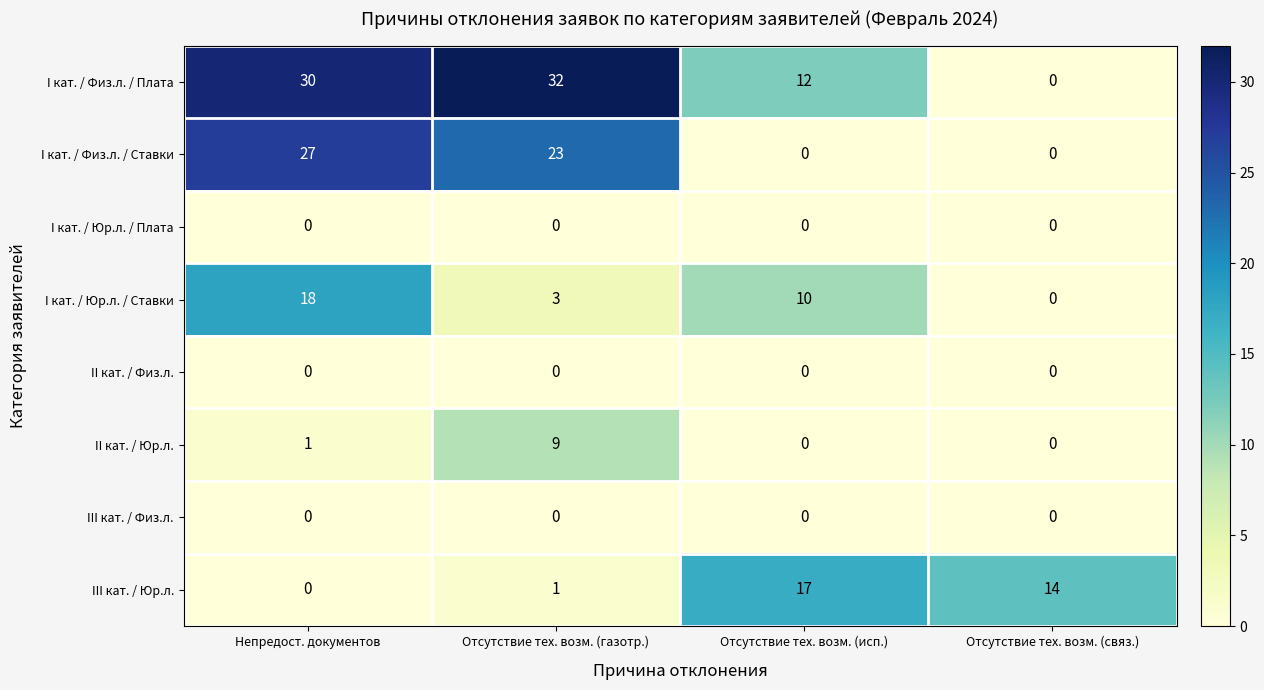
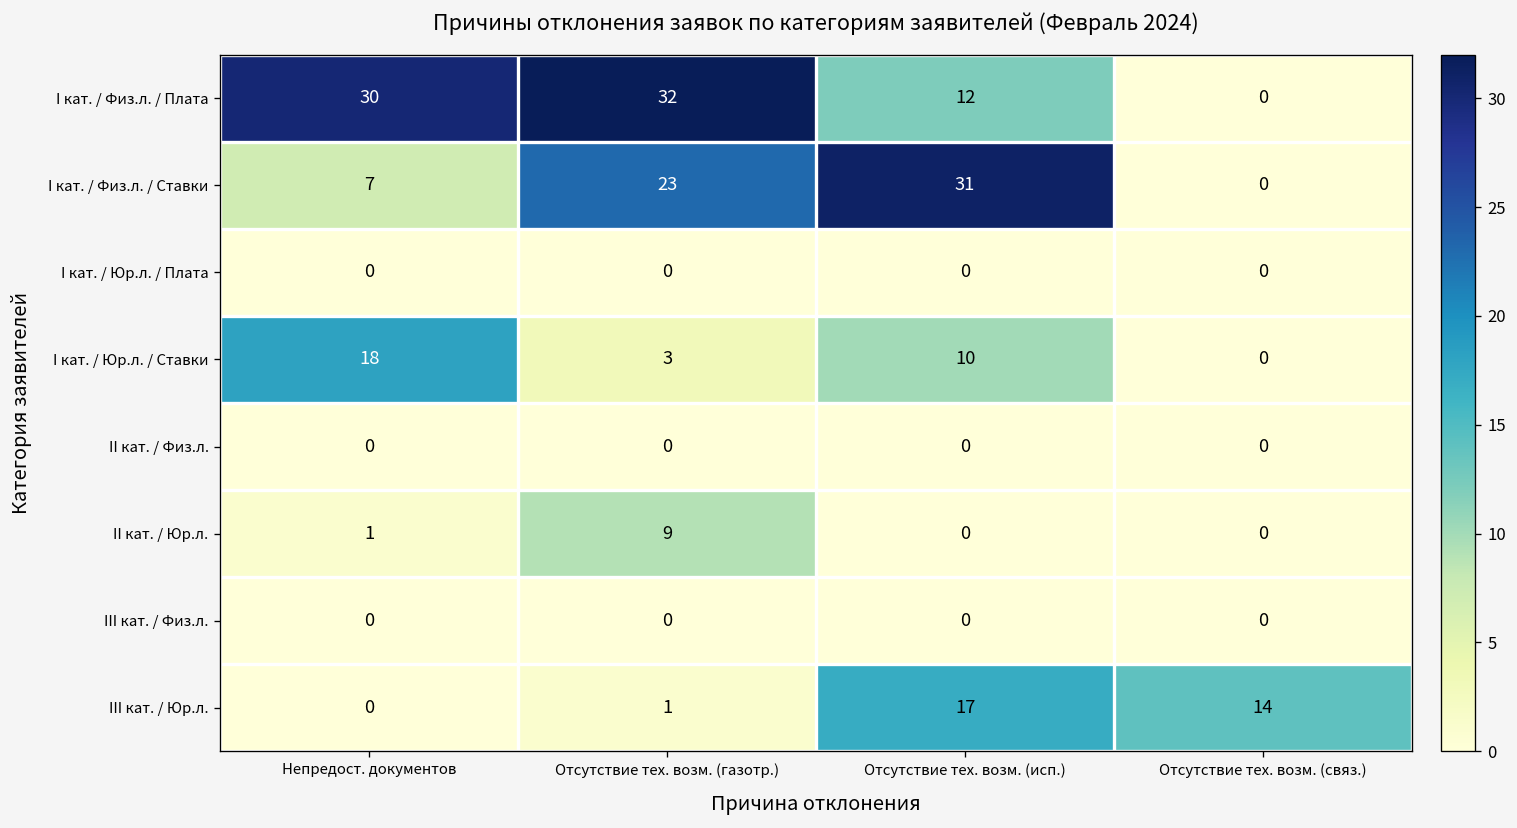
  {
    "I кат. / Физ.л. / Плата": {
      "Непредост. документов": 30,
      "Отсутствие тех. возм. (газотр.)": 32,
      "Отсутствие тех. возм. (исп.)": 12,
      "Отсутствие тех. возм. (связ.)": 0
    },
    "I кат. / Физ.л. / Ставки": {
-     "Непредост. документов": 27,
+     "Непредост. документов": 7,
      "Отсутствие тех. возм. (газотр.)": 23,
-     "Отсутствие тех. возм. (исп.)": 0,
+     "Отсутствие тех. возм. (исп.)": 31,
      "Отсутствие тех. возм. (связ.)": 0
    },
    "I кат. / Юр.л. / Плата": {
      "Непредост. документов": 0,
      "Отсутствие тех. возм. (газотр.)": 0,
      "Отсутствие тех. возм. (исп.)": 0,
      "Отсутствие тех. возм. (связ.)": 0
    },
    "I кат. / Юр.л. / Ставки": {
      "Непредост. документов": 18,
      "Отсутствие тех. возм. (газотр.)": 3,
      "Отсутствие тех. возм. (исп.)": 10,
      "Отсутствие тех. возм. (связ.)": 0
    },
    "II кат. / Физ.л.": {
      "Непредост. документов": 0,
      "Отсутствие тех. возм. (газотр.)": 0,
      "Отсутствие тех. возм. (исп.)": 0,
      "Отсутствие тех. возм. (связ.)": 0
    },
    "II кат. / Юр.л.": {
      "Непредост. документов": 1,
      "Отсутствие тех. возм. (газотр.)": 9,
      "Отсутствие тех. возм. (исп.)": 0,
      "Отсутствие тех. возм. (связ.)": 0
    },
    "III кат. / Физ.л.": {
      "Непредост. документов": 0,
      "Отсутствие тех. возм. (газотр.)": 0,
      "Отсутствие тех. возм. (исп.)": 0,
      "Отсутствие тех. возм. (связ.)": 0
    },
    "III кат. / Юр.л.": {
      "Непредост. документов": 0,
      "Отсутствие тех. возм. (газотр.)": 1,
      "Отсутствие тех. возм. (исп.)": 17,
      "Отсутствие тех. возм. (связ.)": 14
    }
  }
